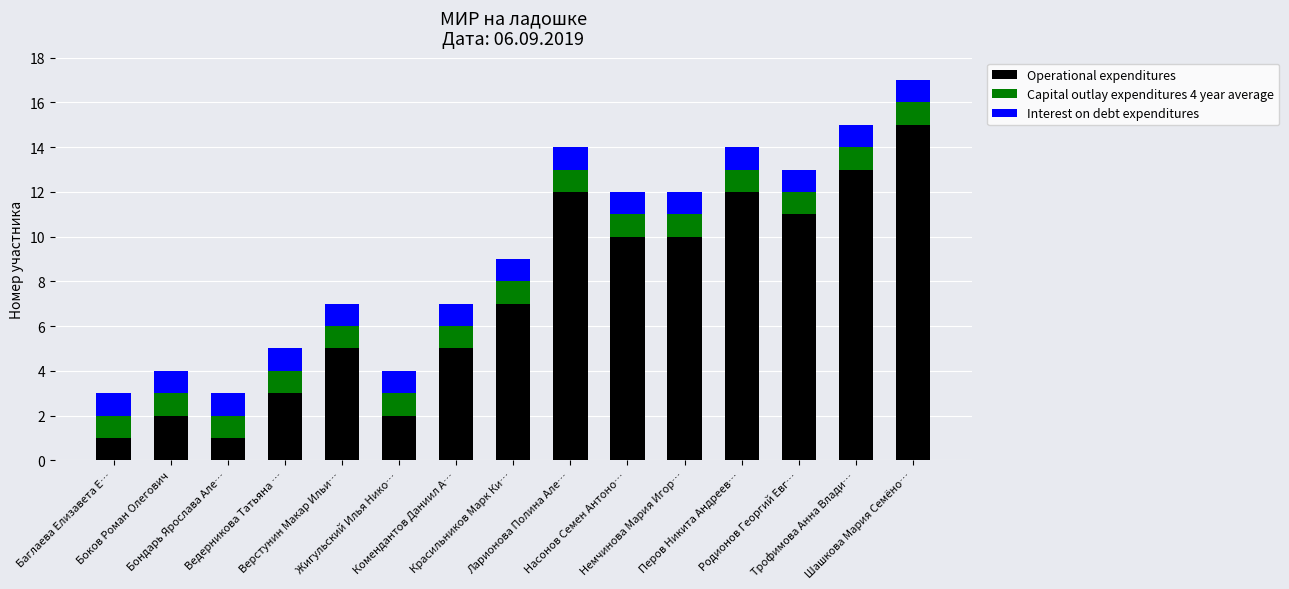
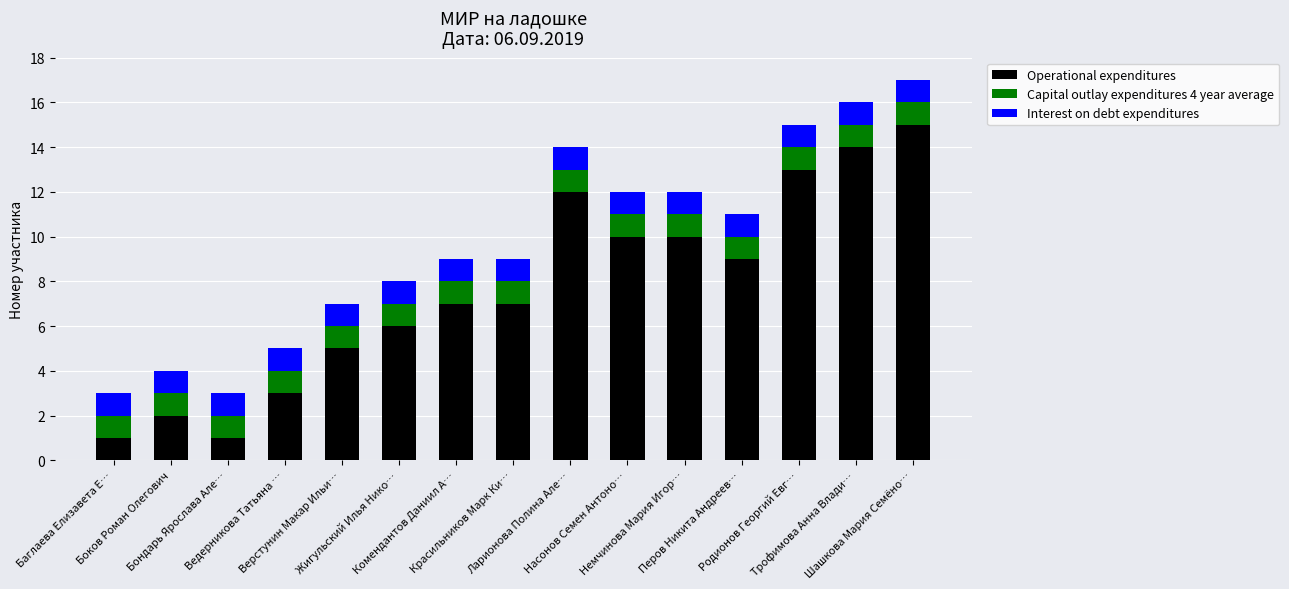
  {
    "Operational expenditures": {
      "Баглаева Елизавета Е…": 1,
      "Боков Роман Олегович": 2,
      "Бондарь Ярослава Але…": 1,
      "Ведерникова Татьяна …": 3,
      "Верстунин Макар Ильи…": 5,
-     "Жигульский Илья Нико…": 2,
-     "Комендантов Даниил А…": 5,
+     "Жигульский Илья Нико…": 6,
+     "Комендантов Даниил А…": 7,
      "Красильников Марк Ки…": 7,
      "Ларионова Полина Але…": 12,
      "Насонов Семен Антоно…": 10,
      "Немчинова Мария Игор…": 10,
-     "Перов Никита Андреев…": 12,
-     "Родионов Георгий Евг…": 11,
-     "Трофимова Анна Влади…": 13,
+     "Перов Никита Андреев…": 9,
+     "Родионов Георгий Евг…": 13,
+     "Трофимова Анна Влади…": 14,
      "Шашкова Мария Семёно…": 15
    },
    "Capital outlay expenditures 4 year average": {
      "Баглаева Елизавета Е…": 1,
      "Боков Роман Олегович": 1,
      "Бондарь Ярослава Але…": 1,
      "Ведерникова Татьяна …": 1,
      "Верстунин Макар Ильи…": 1,
      "Жигульский Илья Нико…": 1,
      "Комендантов Даниил А…": 1,
      "Красильников Марк Ки…": 1,
      "Ларионова Полина Але…": 1,
      "Насонов Семен Антоно…": 1,
      "Немчинова Мария Игор…": 1,
      "Перов Никита Андреев…": 1,
      "Родионов Георгий Евг…": 1,
      "Трофимова Анна Влади…": 1,
      "Шашкова Мария Семёно…": 1
    },
    "Interest on debt expenditures": {
      "Баглаева Елизавета Е…": 1,
      "Боков Роман Олегович": 1,
      "Бондарь Ярослава Але…": 1,
      "Ведерникова Татьяна …": 1,
      "Верстунин Макар Ильи…": 1,
      "Жигульский Илья Нико…": 1,
      "Комендантов Даниил А…": 1,
      "Красильников Марк Ки…": 1,
      "Ларионова Полина Але…": 1,
      "Насонов Семен Антоно…": 1,
      "Немчинова Мария Игор…": 1,
      "Перов Никита Андреев…": 1,
      "Родионов Георгий Евг…": 1,
      "Трофимова Анна Влади…": 1,
      "Шашкова Мария Семёно…": 1
    }
  }
